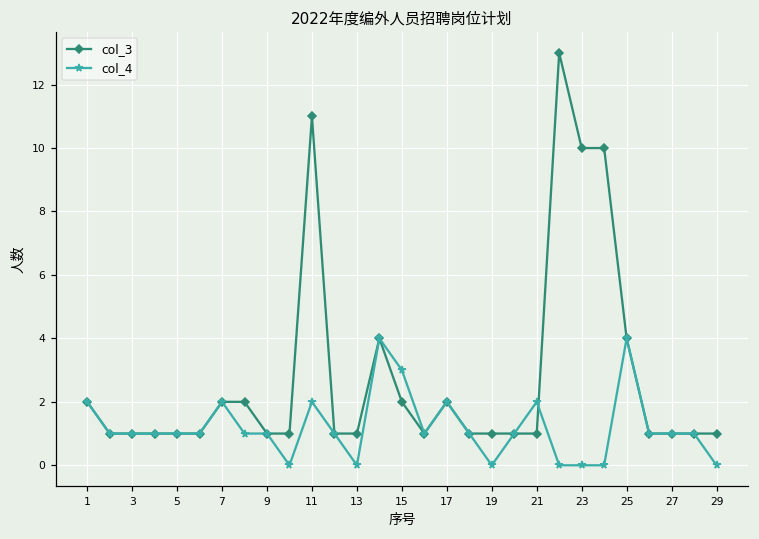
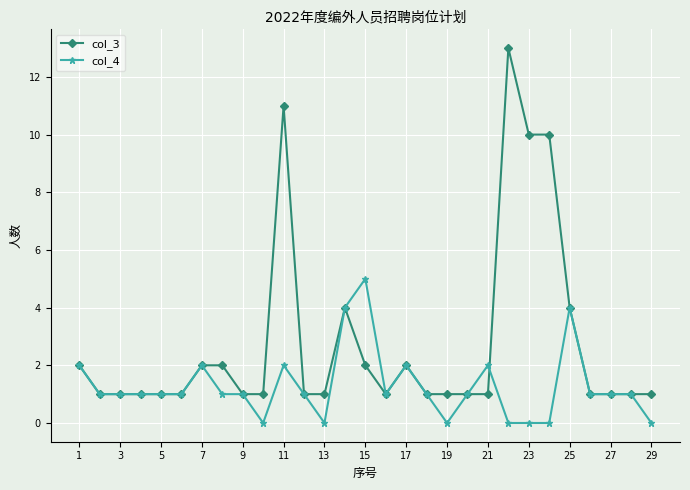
  {
    "col_3": {
      "11": 11,
      "13": 1,
      "15": 2,
      "19": 1,
      "21": 1,
      "23": 10,
      "29": 1
    },
    "col_4": {
      "11": 2,
      "13": 0,
-     "15": 3,
+     "15": 5,
      "19": 0,
      "21": 2,
      "23": 0,
      "29": 0
    }
  }
